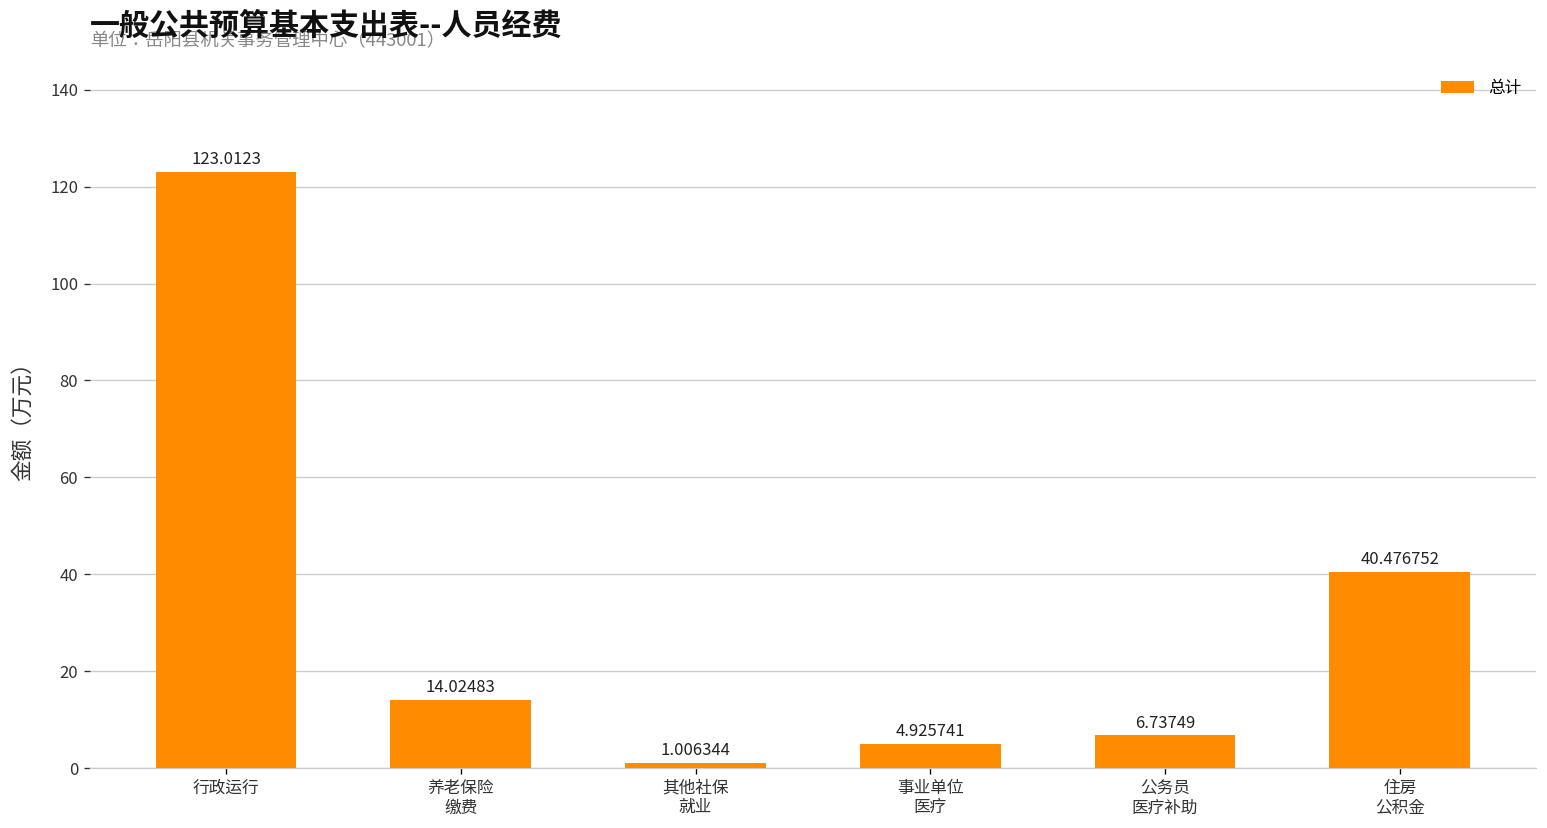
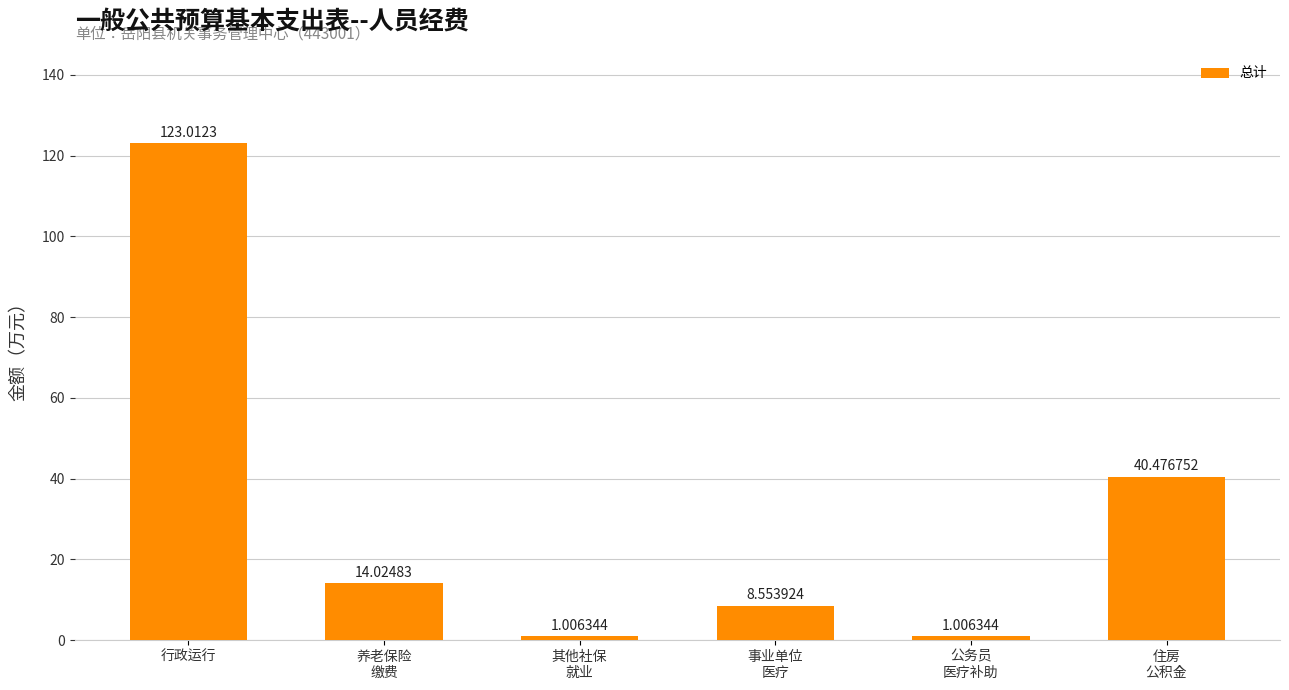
  {
    "行政运行": 123.0123,
    "养老保险 缴费": 14.02483,
    "其他社保 就业": 1.006344,
-   "事业单位 医疗": 4.925741,
-   "公务员 医疗补助": 6.73749,
+   "事业单位 医疗": 8.553924,
+   "公务员 医疗补助": 1.006344,
    "住房 公积金": 40.476752
  }
